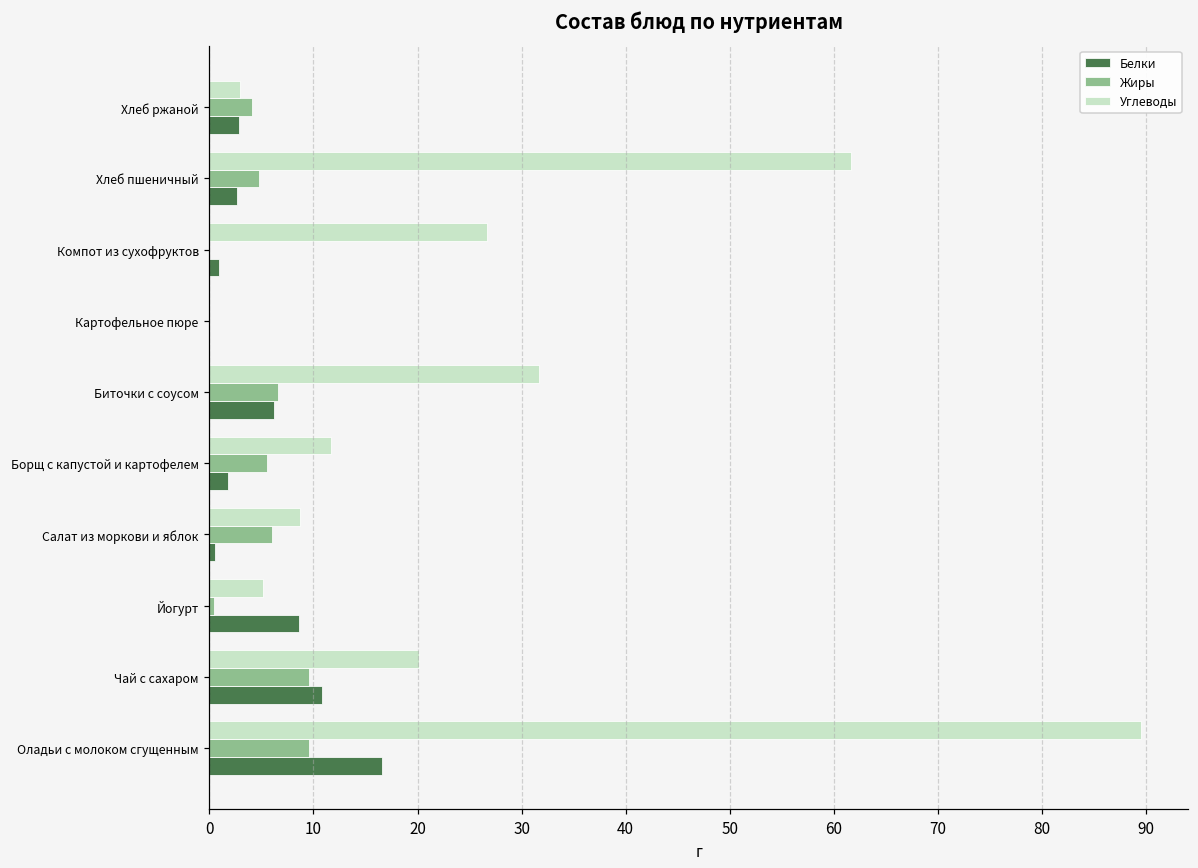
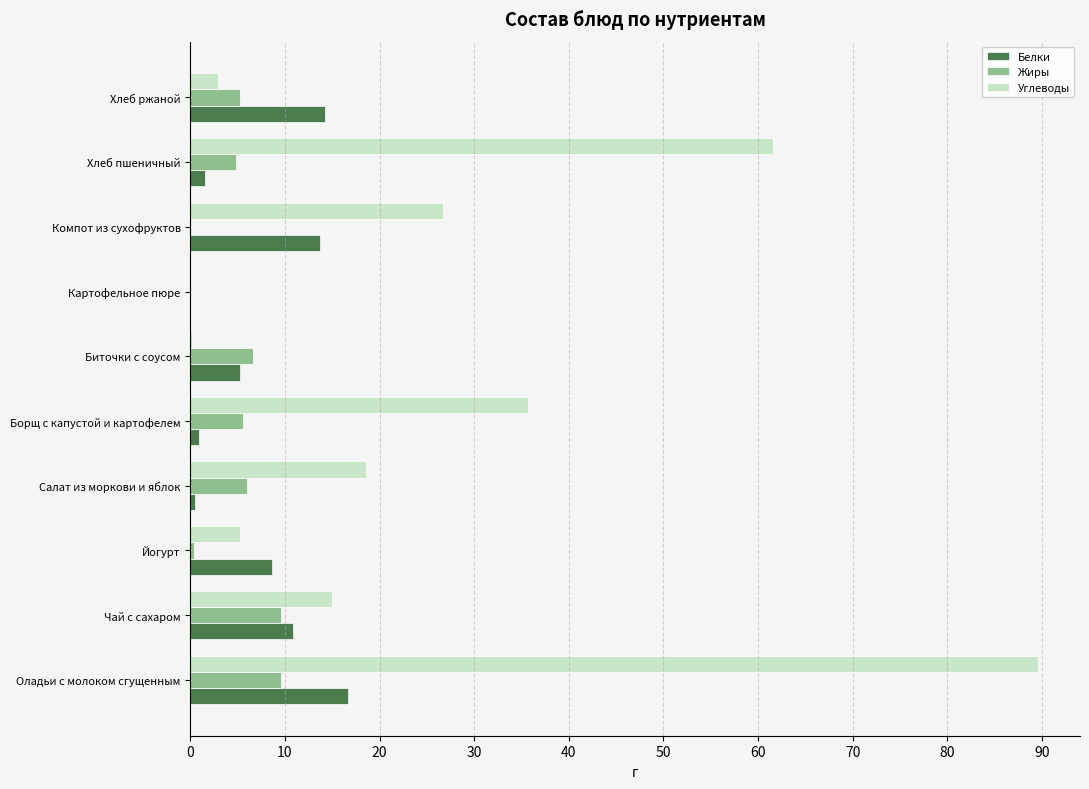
  {
    "Белки": {
-     "Хлеб ржаной": 3,
-     "Хлеб пшеничный": 3,
-     "Компот из сухофруктов": 1,
+     "Хлеб ржаной": 14,
+     "Хлеб пшеничный": 2,
+     "Компот из сухофруктов": 14,
      "Картофельное пюре": 0,
-     "Биточки с соусом": 6,
-     "Борщ с капустой и картофелем": 2,
+     "Биточки с соусом": 5,
+     "Борщ с капустой и картофелем": 1,
      "Салат из моркови и яблок": 1,
      "Йогурт": 9,
      "Чай с сахаром": 11,
      "Оладьи с молоком сгущенным": 17
    },
    "Жиры": {
-     "Хлеб ржаной": 4,
+     "Хлеб ржаной": 5,
      "Хлеб пшеничный": 5,
      "Компот из сухофруктов": 0,
      "Картофельное пюре": 0,
      "Биточки с соусом": 7,
      "Борщ с капустой и картофелем": 6,
      "Салат из моркови и яблок": 6,
      "Йогурт": 0,
      "Чай с сахаром": 10,
      "Оладьи с молоком сгущенным": 10
    },
    "Углеводы": {
      "Хлеб ржаной": 3,
      "Хлеб пшеничный": 62,
      "Компот из сухофруктов": 27,
      "Картофельное пюре": 0,
-     "Биточки с соусом": 32,
-     "Борщ с капустой и картофелем": 12,
-     "Салат из моркови и яблок": 9,
+     "Биточки с соусом": 0,
+     "Борщ с капустой и картофелем": 36,
+     "Салат из моркови и яблок": 19,
      "Йогурт": 5,
-     "Чай с сахаром": 20,
+     "Чай с сахаром": 15,
      "Оладьи с молоком сгущенным": 90
    }
  }
